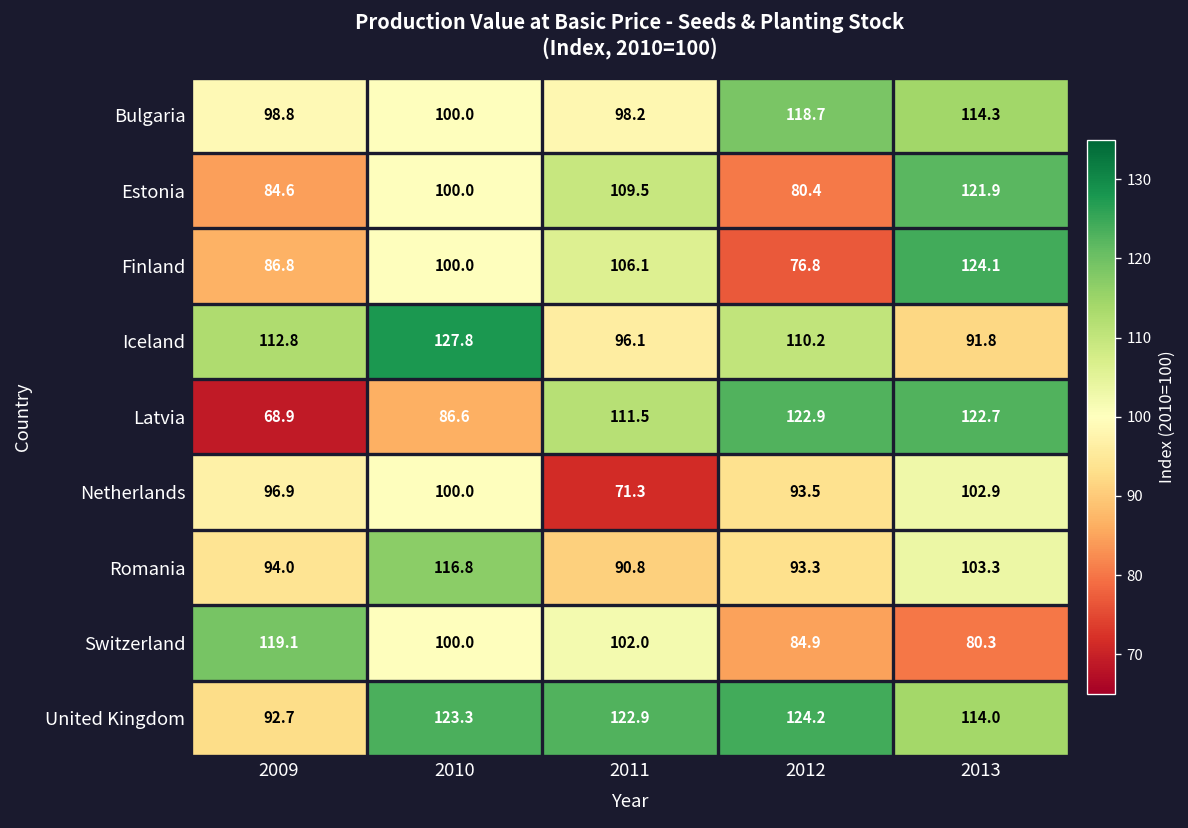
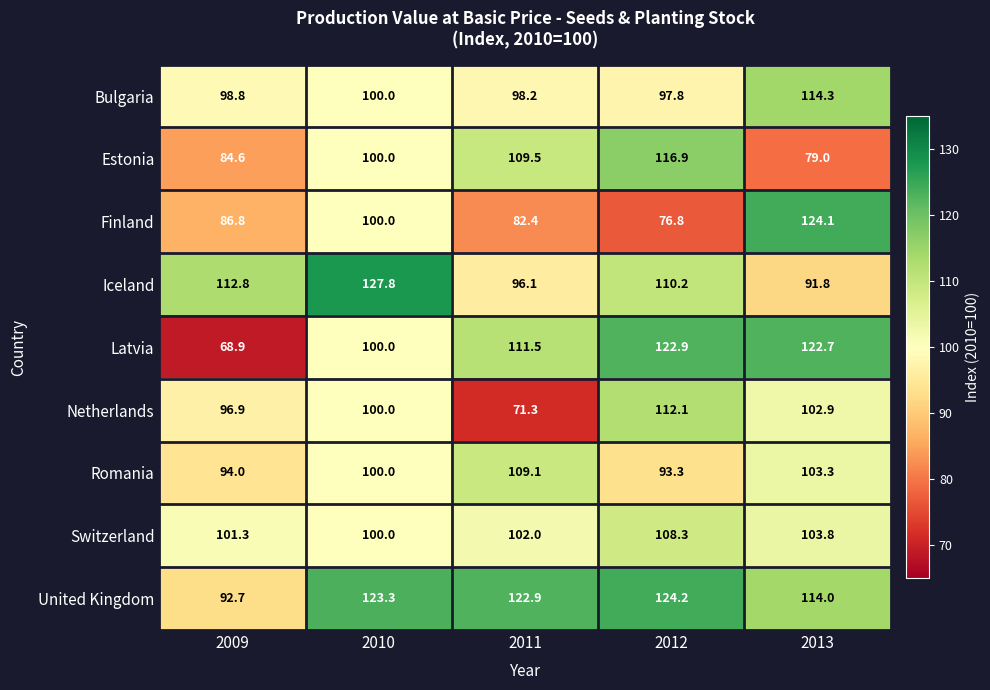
  {
    "Bulgaria": {
      "2009": 98.8,
      "2010": 100.0,
      "2011": 98.2,
-     "2012": 118.7,
+     "2012": 97.8,
      "2013": 114.3
    },
    "Estonia": {
      "2009": 84.6,
      "2010": 100.0,
      "2011": 109.5,
-     "2012": 80.4,
-     "2013": 121.9
+     "2012": 116.9,
+     "2013": 79.0
    },
    "Finland": {
      "2009": 86.8,
      "2010": 100.0,
-     "2011": 106.1,
+     "2011": 82.4,
      "2012": 76.8,
      "2013": 124.1
    },
    "Iceland": {
      "2009": 112.8,
      "2010": 127.8,
      "2011": 96.1,
      "2012": 110.2,
      "2013": 91.8
    },
    "Latvia": {
      "2009": 68.9,
-     "2010": 86.6,
+     "2010": 100.0,
      "2011": 111.5,
      "2012": 122.9,
      "2013": 122.7
    },
    "Netherlands": {
      "2009": 96.9,
      "2010": 100.0,
      "2011": 71.3,
-     "2012": 93.5,
+     "2012": 112.1,
      "2013": 102.9
    },
    "Romania": {
      "2009": 94.0,
-     "2010": 116.8,
-     "2011": 90.8,
+     "2010": 100.0,
+     "2011": 109.1,
      "2012": 93.3,
      "2013": 103.3
    },
    "Switzerland": {
-     "2009": 119.1,
+     "2009": 101.3,
      "2010": 100.0,
      "2011": 102.0,
-     "2012": 84.9,
-     "2013": 80.3
+     "2012": 108.3,
+     "2013": 103.8
    },
    "United Kingdom": {
      "2009": 92.7,
      "2010": 123.3,
      "2011": 122.9,
      "2012": 124.2,
      "2013": 114.0
    }
  }
